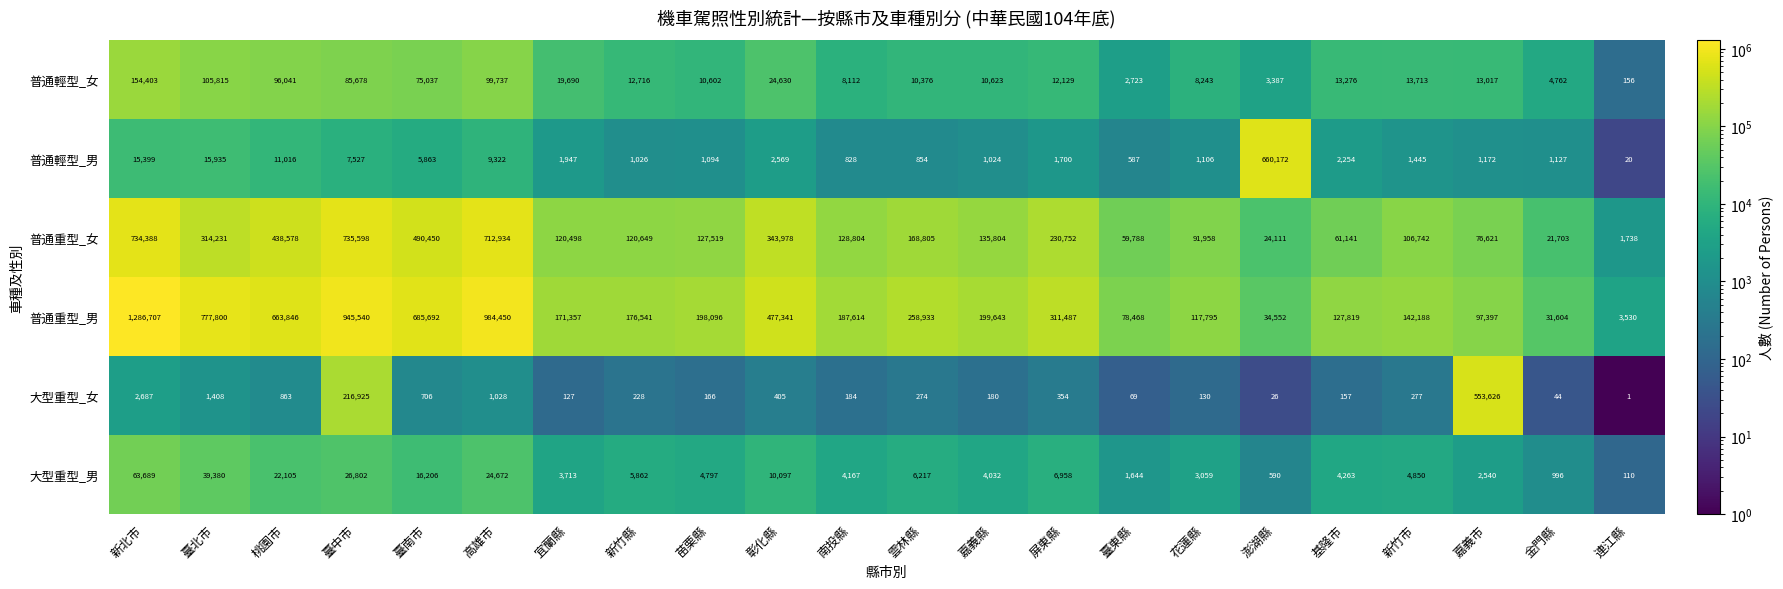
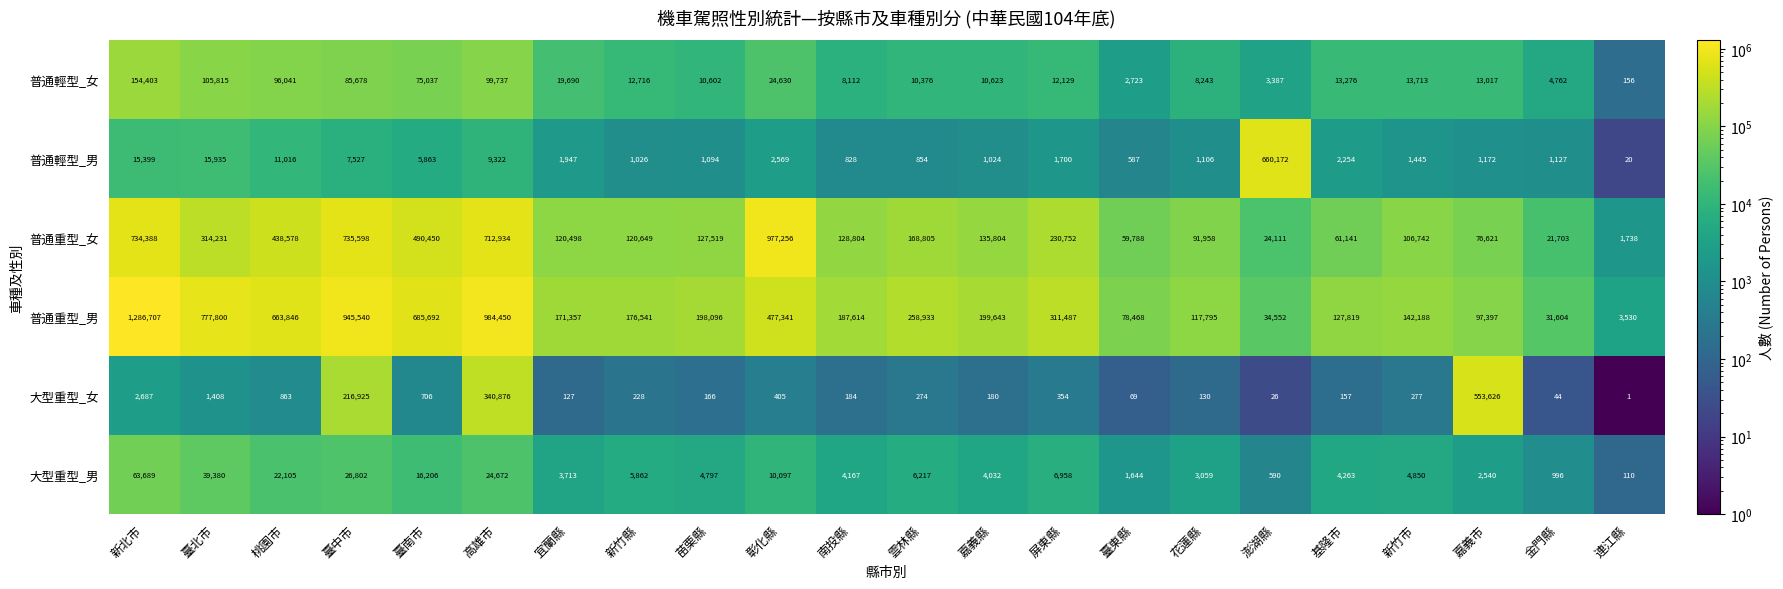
  {
    "普通輕型_女": {
      "新北市": "154,403",
      "臺北市": "105,815",
      "桃園市": "96,041",
      "臺中市": "85,678",
      "臺南市": "75,037",
      "高雄市": "99,737",
      "宜蘭縣": "19,690",
      "新竹縣": "12,716",
      "苗栗縣": "10,602",
      "彰化縣": "24,630",
      "南投縣": "8,112",
      "雲林縣": "10,376",
      "嘉義縣": "10,623",
      "屏東縣": "12,129",
      "臺東縣": "2,723",
      "花蓮縣": "8,243",
      "澎湖縣": "3,387",
      "基隆市": "13,276",
      "新竹市": "13,713",
      "嘉義市": "13,017",
      "金門縣": "4,762",
      "連江縣": "156"
    },
    "普通輕型_男": {
      "新北市": "15,399",
      "臺北市": "15,935",
      "桃園市": "11,016",
      "臺中市": "7,527",
      "臺南市": "5,863",
      "高雄市": "9,322",
      "宜蘭縣": "1,947",
      "新竹縣": "1,026",
      "苗栗縣": "1,094",
      "彰化縣": "2,569",
      "南投縣": "828",
      "雲林縣": "854",
      "嘉義縣": "1,024",
      "屏東縣": "1,700",
      "臺東縣": "587",
      "花蓮縣": "1,106",
      "澎湖縣": "660,172",
      "基隆市": "2,254",
      "新竹市": "1,445",
      "嘉義市": "1,172",
      "金門縣": "1,127",
      "連江縣": "20"
    },
    "普通重型_女": {
      "新北市": "734,388",
      "臺北市": "314,231",
      "桃園市": "438,578",
      "臺中市": "735,598",
      "臺南市": "490,450",
      "高雄市": "712,934",
      "宜蘭縣": "120,498",
      "新竹縣": "120,649",
      "苗栗縣": "127,519",
-     "彰化縣": "343,978",
+     "彰化縣": "977,256",
      "南投縣": "128,804",
      "雲林縣": "168,805",
      "嘉義縣": "135,804",
      "屏東縣": "230,752",
      "臺東縣": "59,788",
      "花蓮縣": "91,958",
      "澎湖縣": "24,111",
      "基隆市": "61,141",
      "新竹市": "106,742",
      "嘉義市": "76,621",
      "金門縣": "21,703",
      "連江縣": "1,738"
    },
    "普通重型_男": {
      "新北市": "1,286,707",
      "臺北市": "777,800",
      "桃園市": "663,846",
      "臺中市": "945,540",
      "臺南市": "685,692",
      "高雄市": "984,450",
      "宜蘭縣": "171,357",
      "新竹縣": "176,541",
      "苗栗縣": "198,096",
      "彰化縣": "477,341",
      "南投縣": "187,614",
      "雲林縣": "258,933",
      "嘉義縣": "199,643",
      "屏東縣": "311,487",
      "臺東縣": "78,468",
      "花蓮縣": "117,795",
      "澎湖縣": "34,552",
      "基隆市": "127,819",
      "新竹市": "142,188",
      "嘉義市": "97,397",
      "金門縣": "31,604",
      "連江縣": "3,530"
    },
    "大型重型_女": {
      "新北市": "2,687",
      "臺北市": "1,408",
      "桃園市": "863",
      "臺中市": "216,925",
      "臺南市": "706",
-     "高雄市": "1,028",
+     "高雄市": "340,876",
      "宜蘭縣": "127",
      "新竹縣": "228",
      "苗栗縣": "166",
      "彰化縣": "405",
      "南投縣": "184",
      "雲林縣": "274",
      "嘉義縣": "180",
      "屏東縣": "354",
      "臺東縣": "69",
      "花蓮縣": "130",
      "澎湖縣": "26",
      "基隆市": "157",
      "新竹市": "277",
      "嘉義市": "553,626",
      "金門縣": "44",
      "連江縣": "1"
    },
    "大型重型_男": {
      "新北市": "63,689",
      "臺北市": "39,380",
      "桃園市": "22,105",
      "臺中市": "26,802",
      "臺南市": "16,206",
      "高雄市": "24,672",
      "宜蘭縣": "3,713",
      "新竹縣": "5,862",
      "苗栗縣": "4,797",
      "彰化縣": "10,097",
      "南投縣": "4,167",
      "雲林縣": "6,217",
      "嘉義縣": "4,032",
      "屏東縣": "6,958",
      "臺東縣": "1,644",
      "花蓮縣": "3,059",
      "澎湖縣": "590",
      "基隆市": "4,263",
      "新竹市": "4,850",
      "嘉義市": "2,540",
      "金門縣": "996",
      "連江縣": "110"
    }
  }
